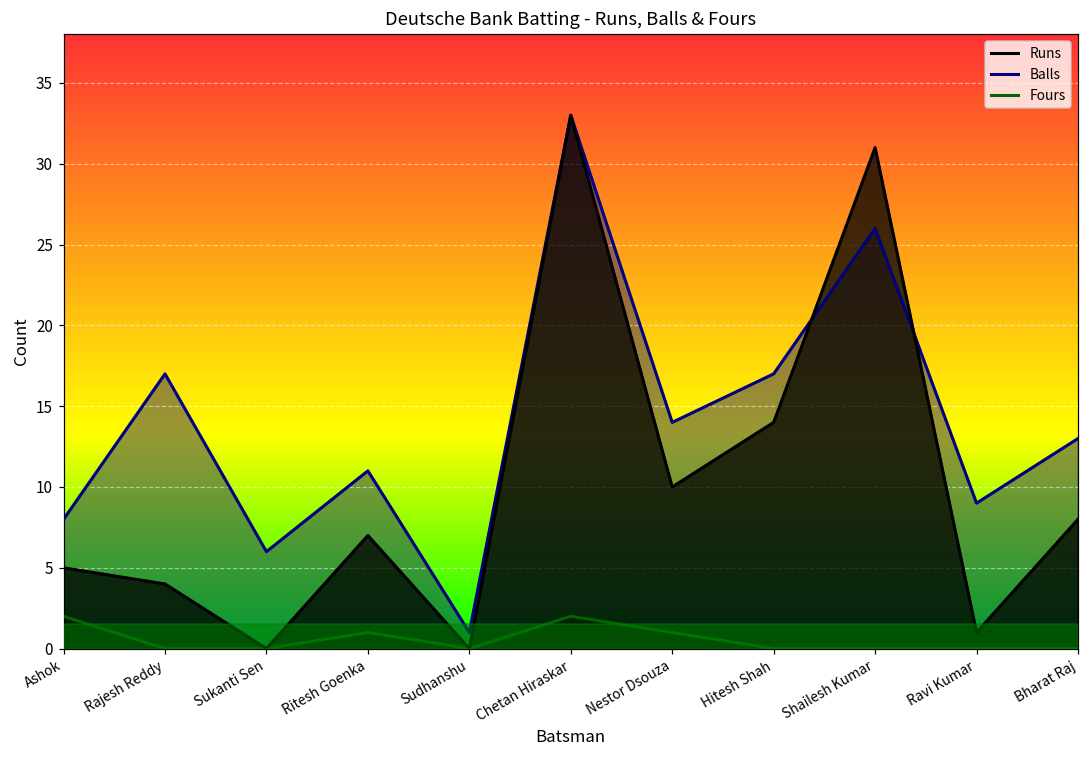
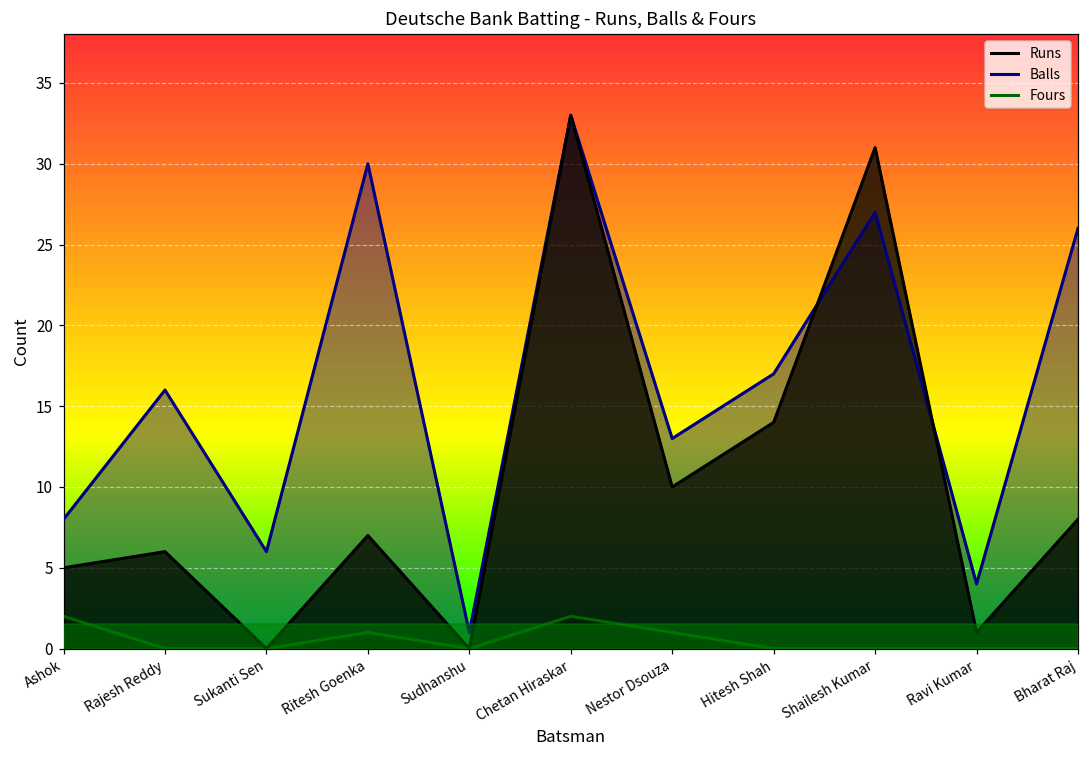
  {
    "Runs": {
      "Ashok": 5,
-     "Rajesh Reddy": 4,
+     "Rajesh Reddy": 6,
      "Ritesh Goenka": 7,
      "Nestor Dsouza": 10,
      "Hitesh Shah": 14,
      "Shailesh Kumar": 31,
      "Bharat Raj": 8
    },
    "Balls": {
      "Ashok": 8,
-     "Rajesh Reddy": 17,
+     "Rajesh Reddy": 16,
      "Sukanti Sen": 6,
-     "Ritesh Goenka": 11,
-     "Nestor Dsouza": 14,
+     "Ritesh Goenka": 30,
+     "Nestor Dsouza": 13,
      "Hitesh Shah": 17,
-     "Shailesh Kumar": 26,
-     "Ravi Kumar": 9,
-     "Bharat Raj": 13
+     "Shailesh Kumar": 27,
+     "Ravi Kumar": 4,
+     "Bharat Raj": 26
    },
    "Fours": {
      "Ashok": 2,
      "Chetan Hiraskar": 2
    }
  }
